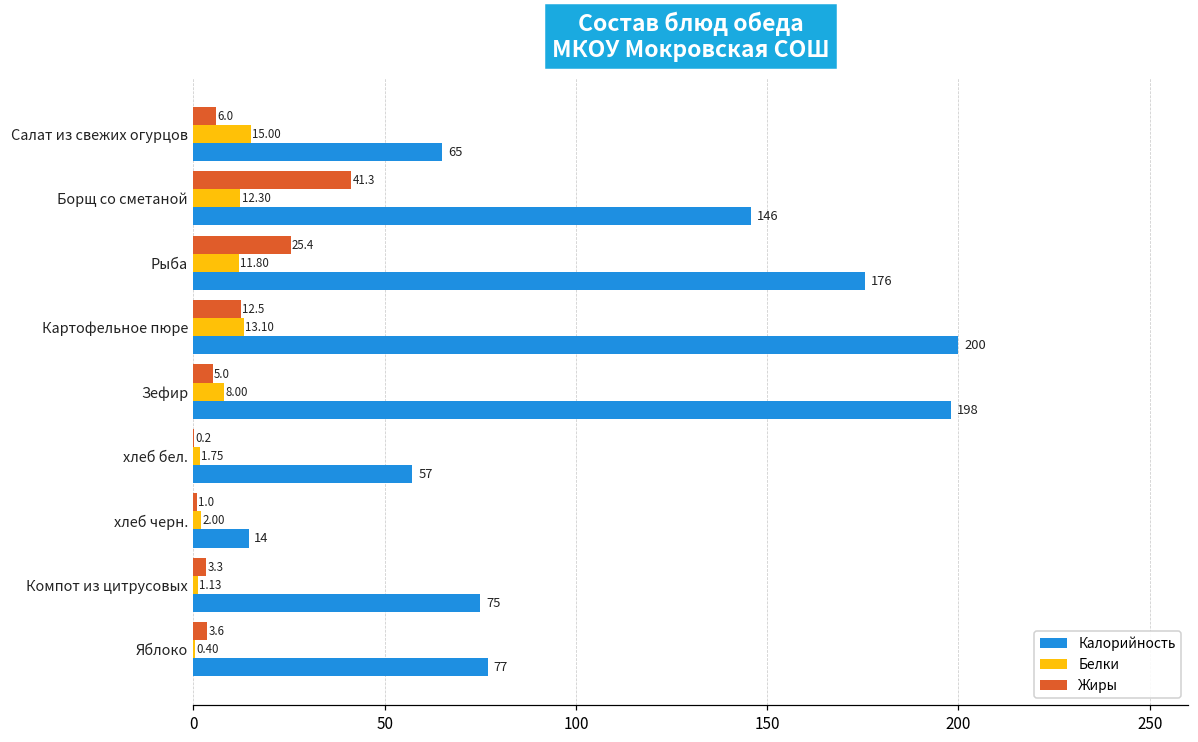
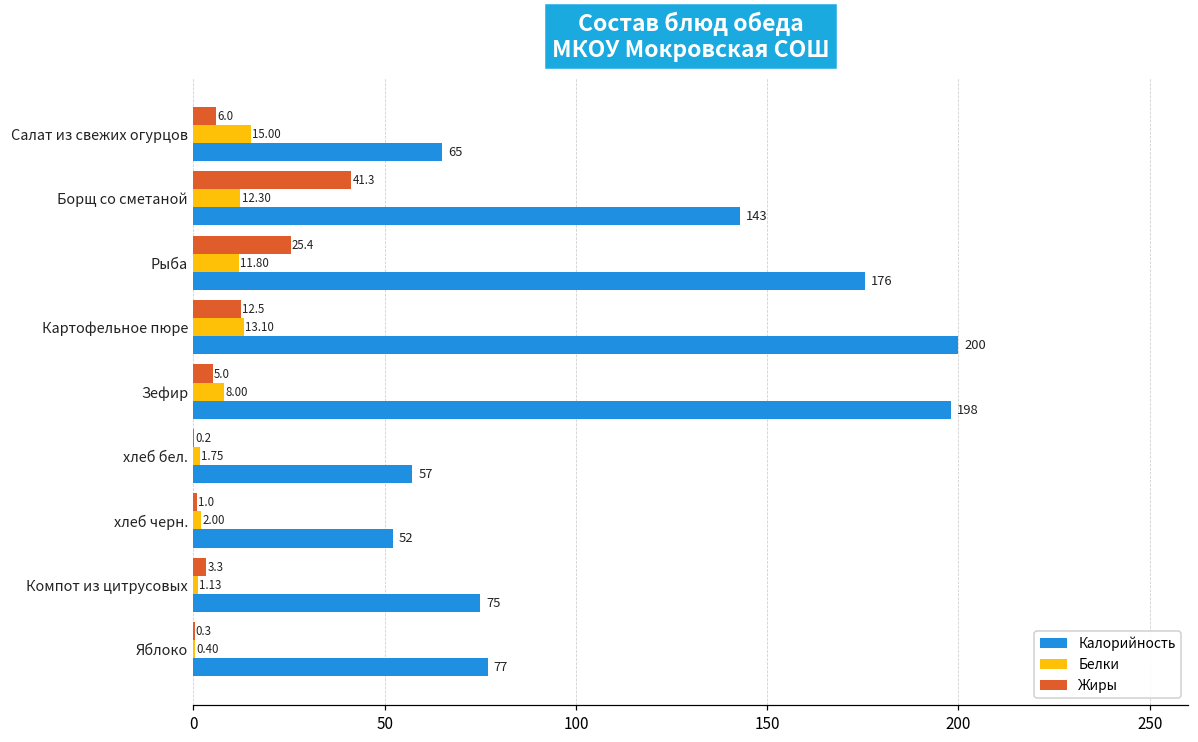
  {
    "Калорийность": {
      "Салат из свежих огурцов": 65,
-     "Борщ со сметаной": 146,
+     "Борщ со сметаной": 143,
      "Рыба": 176,
      "Картофельное пюре": 200,
      "Зефир": 198,
      "хлеб бел.": 57,
-     "хлеб черн.": 14,
+     "хлеб черн.": 52,
      "Компот из цитрусовых": 75,
      "Яблоко": 77
    },
    "Белки": {
      "Салат из свежих огурцов": 15.00,
      "Борщ со сметаной": 12.30,
      "Рыба": 11.80,
      "Картофельное пюре": 13.10,
      "Зефир": 8.00,
      "хлеб бел.": 1.75,
      "хлеб черн.": 2.00,
      "Компот из цитрусовых": 1.13,
      "Яблоко": 0.40
    },
    "Жиры": {
      "Салат из свежих огурцов": 6.0,
      "Борщ со сметаной": 41.3,
      "Рыба": 25.4,
      "Картофельное пюре": 12.5,
      "Зефир": 5.0,
      "хлеб бел.": 0.2,
      "хлеб черн.": 1.0,
      "Компот из цитрусовых": 3.3,
-     "Яблоко": 3.6
+     "Яблоко": 0.3
    }
  }
